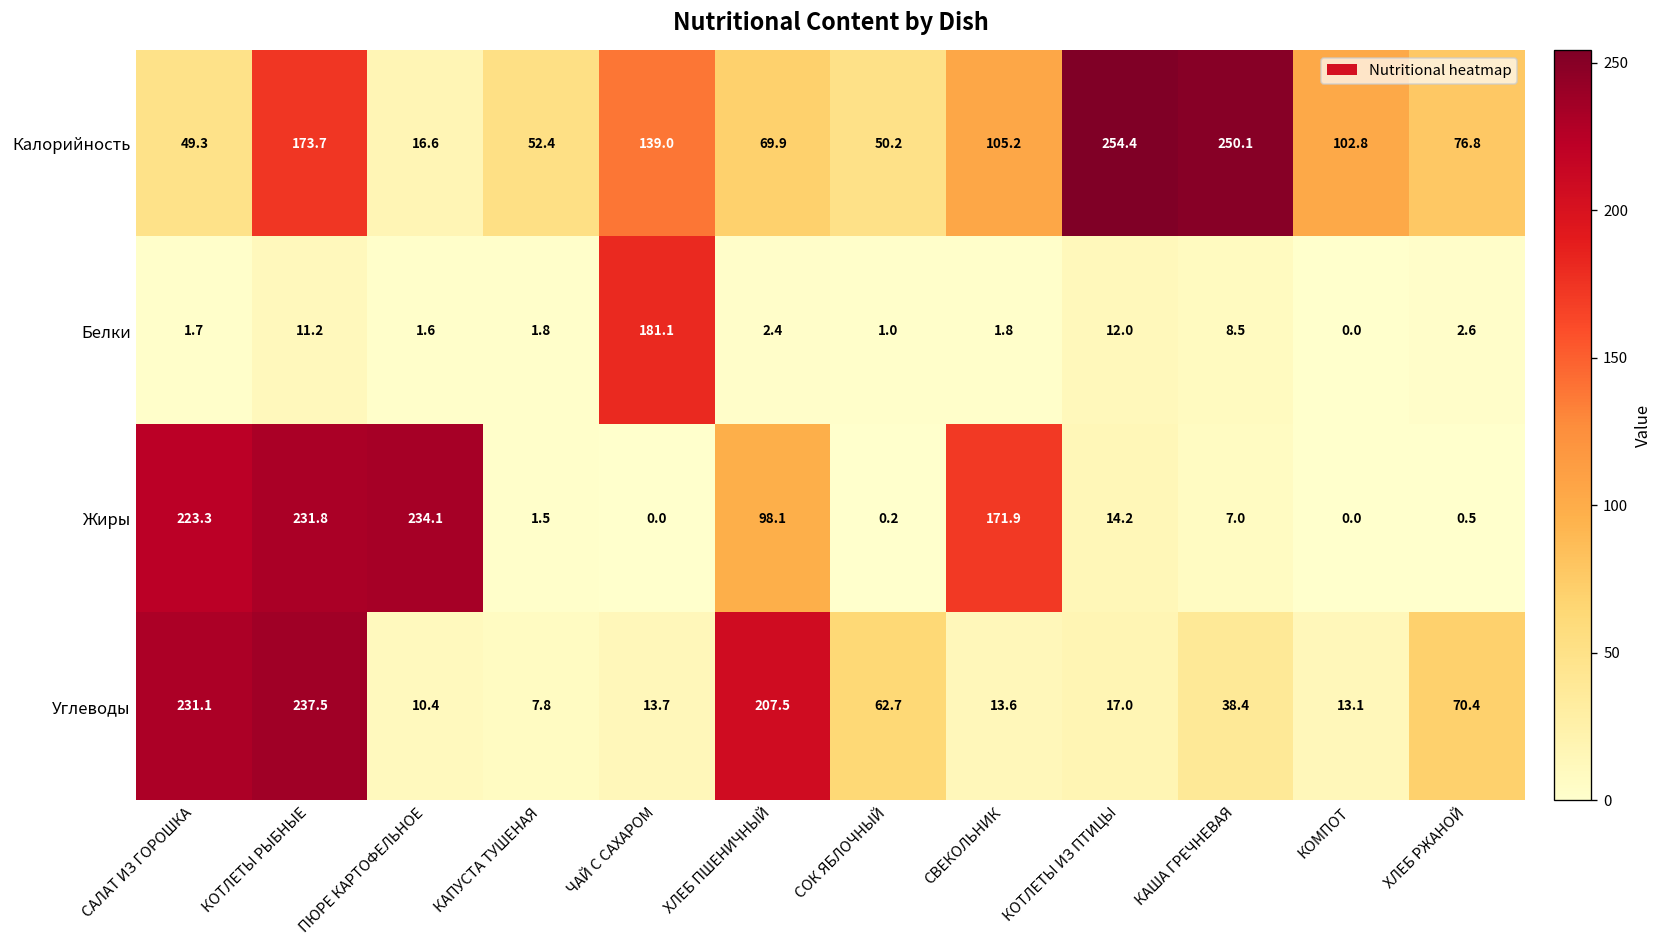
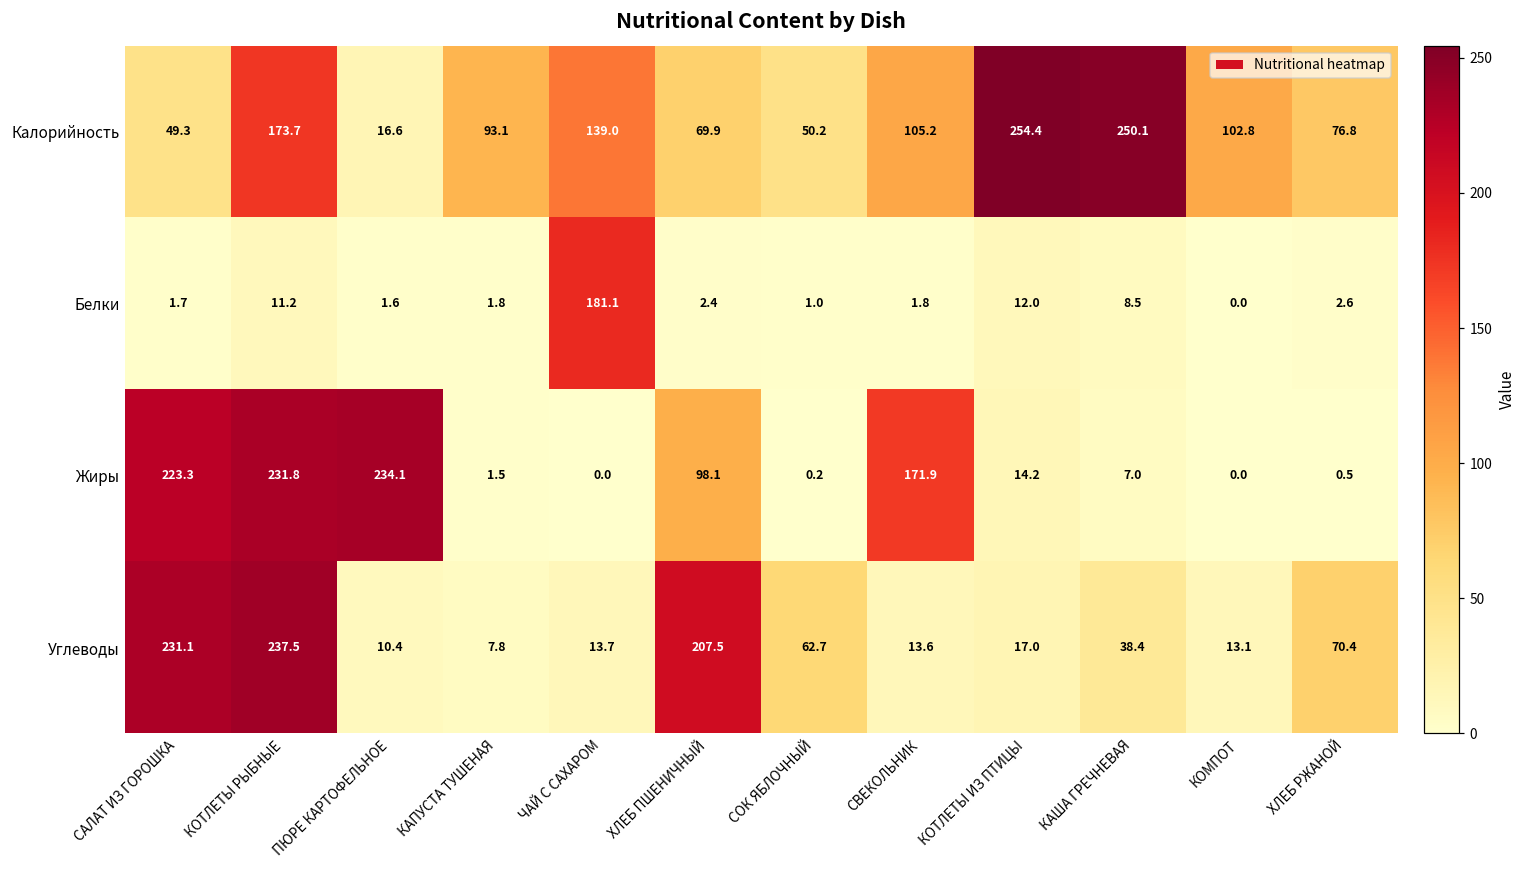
  {
    "Калорийность": {
      "САЛАТ ИЗ ГОРОШКА": 49.3,
      "КОТЛЕТЫ РЫБНЫЕ": 173.7,
      "ПЮРЕ КАРТОФЕЛЬНОЕ": 16.6,
-     "КАПУСТА ТУШЕНАЯ": 52.4,
+     "КАПУСТА ТУШЕНАЯ": 93.1,
      "ЧАЙ С САХАРОМ": 139.0,
      "ХЛЕБ ПШЕНИЧНЫЙ": 69.9,
      "СОК ЯБЛОЧНЫЙ": 50.2,
      "СВЕКОЛЬНИК": 105.2,
      "КОТЛЕТЫ ИЗ ПТИЦЫ": 254.4,
      "КАША ГРЕЧНЕВАЯ": 250.1,
      "КОМПОТ": 102.8,
      "ХЛЕБ РЖАНОЙ": 76.8
    },
    "Белки": {
      "САЛАТ ИЗ ГОРОШКА": 1.7,
      "КОТЛЕТЫ РЫБНЫЕ": 11.2,
      "ПЮРЕ КАРТОФЕЛЬНОЕ": 1.6,
      "КАПУСТА ТУШЕНАЯ": 1.8,
      "ЧАЙ С САХАРОМ": 181.1,
      "ХЛЕБ ПШЕНИЧНЫЙ": 2.4,
      "СОК ЯБЛОЧНЫЙ": 1.0,
      "СВЕКОЛЬНИК": 1.8,
      "КОТЛЕТЫ ИЗ ПТИЦЫ": 12.0,
      "КАША ГРЕЧНЕВАЯ": 8.5,
      "КОМПОТ": 0.0,
      "ХЛЕБ РЖАНОЙ": 2.6
    },
    "Жиры": {
      "САЛАТ ИЗ ГОРОШКА": 223.3,
      "КОТЛЕТЫ РЫБНЫЕ": 231.8,
      "ПЮРЕ КАРТОФЕЛЬНОЕ": 234.1,
      "КАПУСТА ТУШЕНАЯ": 1.5,
      "ЧАЙ С САХАРОМ": 0.0,
      "ХЛЕБ ПШЕНИЧНЫЙ": 98.1,
      "СОК ЯБЛОЧНЫЙ": 0.2,
      "СВЕКОЛЬНИК": 171.9,
      "КОТЛЕТЫ ИЗ ПТИЦЫ": 14.2,
      "КАША ГРЕЧНЕВАЯ": 7.0,
      "КОМПОТ": 0.0,
      "ХЛЕБ РЖАНОЙ": 0.5
    },
    "Углеводы": {
      "САЛАТ ИЗ ГОРОШКА": 231.1,
      "КОТЛЕТЫ РЫБНЫЕ": 237.5,
      "ПЮРЕ КАРТОФЕЛЬНОЕ": 10.4,
      "КАПУСТА ТУШЕНАЯ": 7.8,
      "ЧАЙ С САХАРОМ": 13.7,
      "ХЛЕБ ПШЕНИЧНЫЙ": 207.5,
      "СОК ЯБЛОЧНЫЙ": 62.7,
      "СВЕКОЛЬНИК": 13.6,
      "КОТЛЕТЫ ИЗ ПТИЦЫ": 17.0,
      "КАША ГРЕЧНЕВАЯ": 38.4,
      "КОМПОТ": 13.1,
      "ХЛЕБ РЖАНОЙ": 70.4
    }
  }
